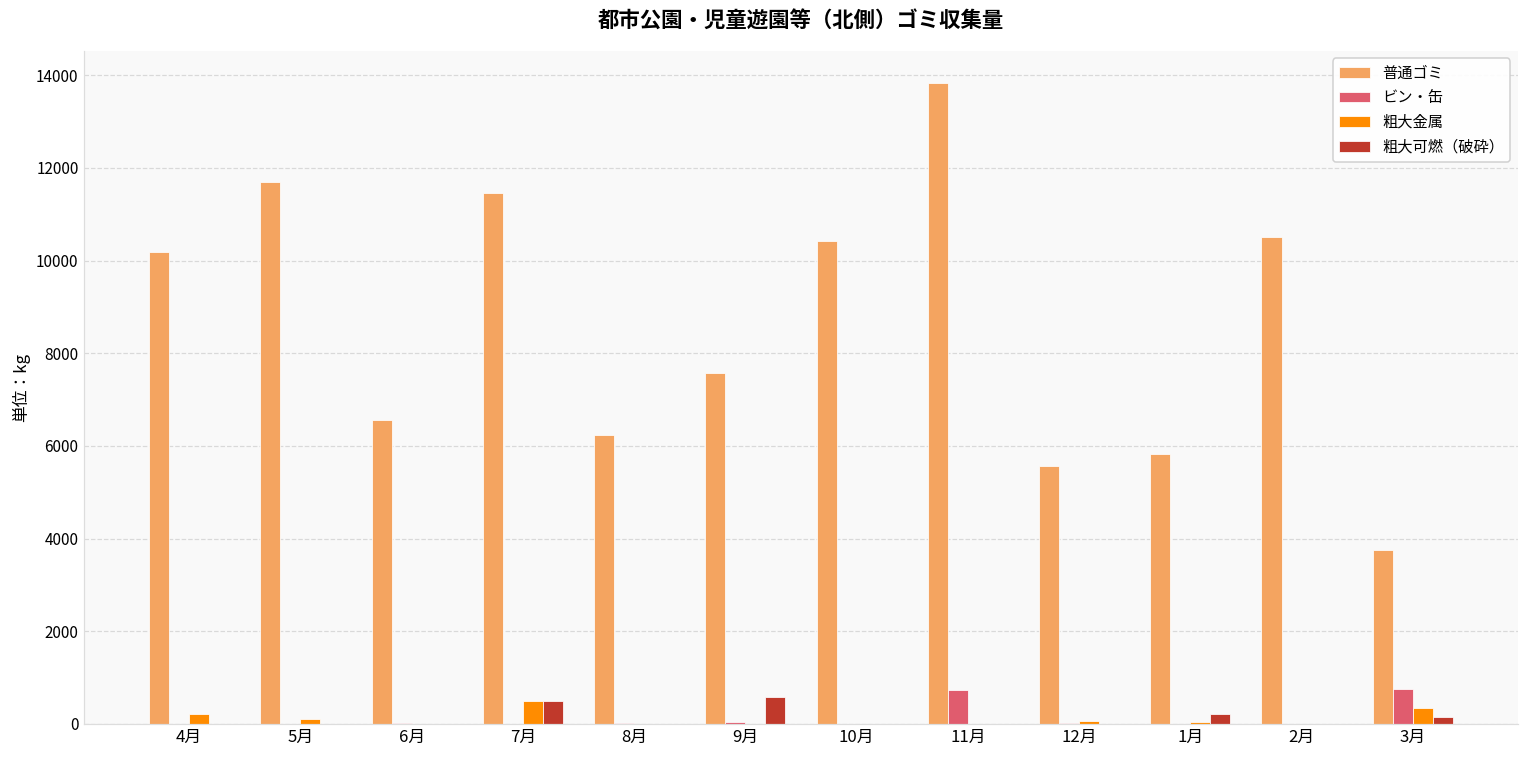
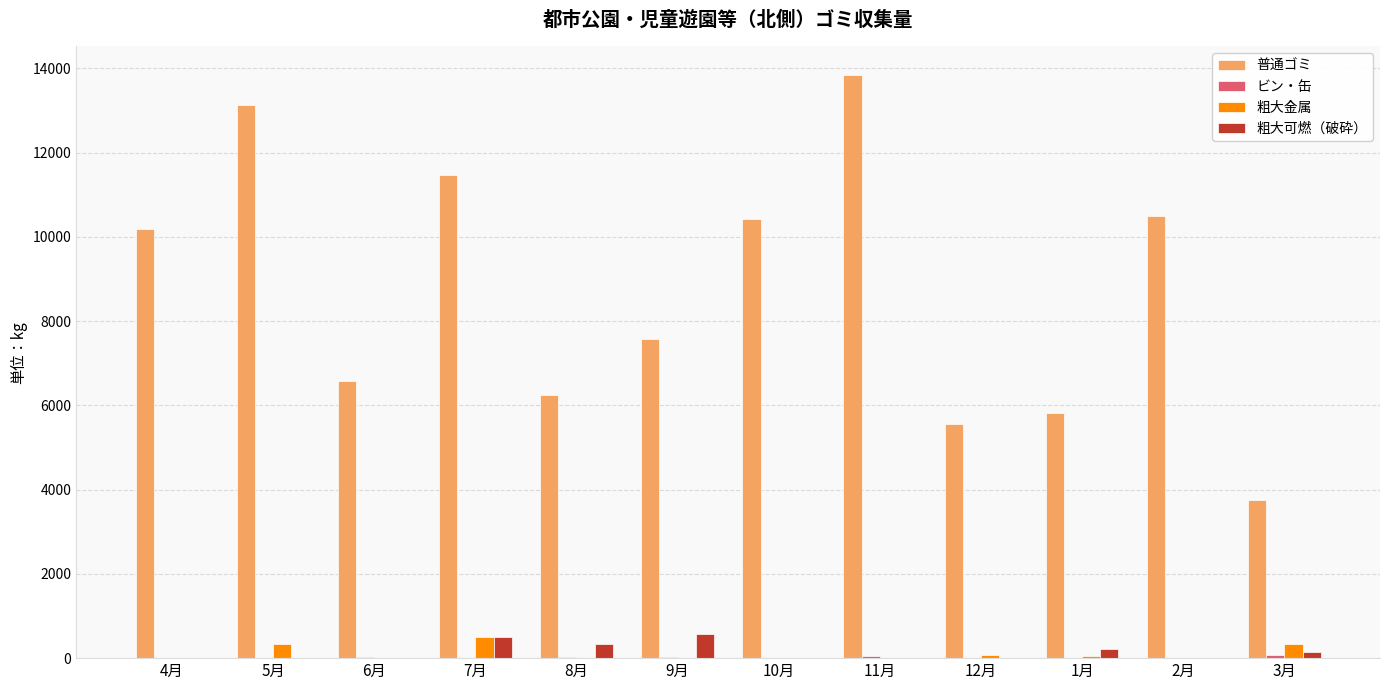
  {
    "普通ゴミ": {
      "4月": 10200,
-     "5月": 11700,
+     "5月": 13100,
      "6月": 6600,
      "7月": 11500,
      "8月": 6200,
      "9月": 7600,
      "10月": 10400,
      "11月": 13800,
      "12月": 5600,
      "1月": 5800,
      "2月": 10500,
      "3月": 3800
    },
    "ビン・缶": {
      "4月": 0,
      "5月": 0,
      "7月": 0,
      "10月": 0,
-     "11月": 700,
+     "11月": 100,
      "1月": 0,
      "2月": 0,
-     "3月": 800
+     "3月": 100
    },
    "粗大金属": {
-     "4月": 200,
-     "5月": 100,
+     "4月": 0,
+     "5月": 300,
      "6月": 0,
      "7月": 500,
      "8月": 0,
      "9月": 0,
      "10月": 0,
      "11月": 0,
      "12月": 100,
      "2月": 0,
      "3月": 300
    },
    "粗大可燃（破砕）": {
      "4月": 0,
      "5月": 0,
      "6月": 0,
      "7月": 500,
-     "8月": 0,
+     "8月": 300,
      "9月": 600,
      "10月": 0,
      "11月": 0,
      "12月": 0,
      "1月": 200,
      "2月": 0,
      "3月": 200
    }
  }
